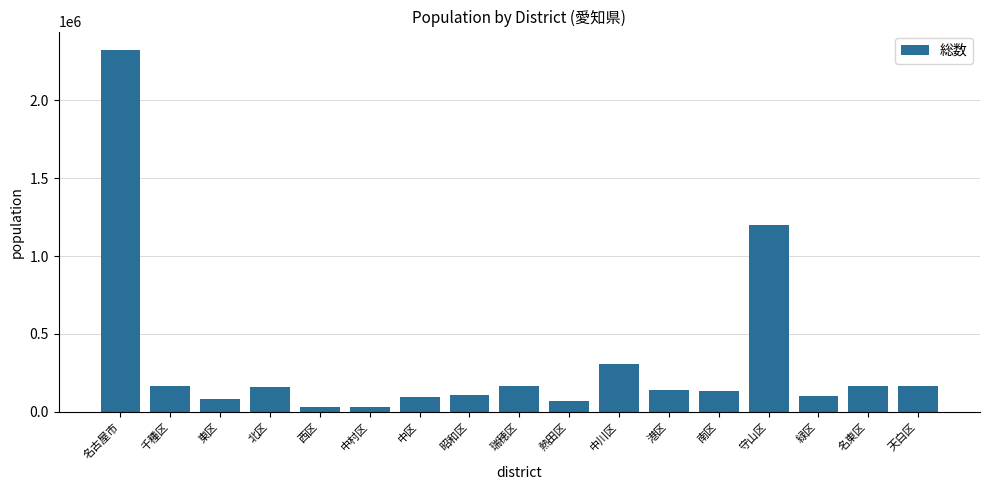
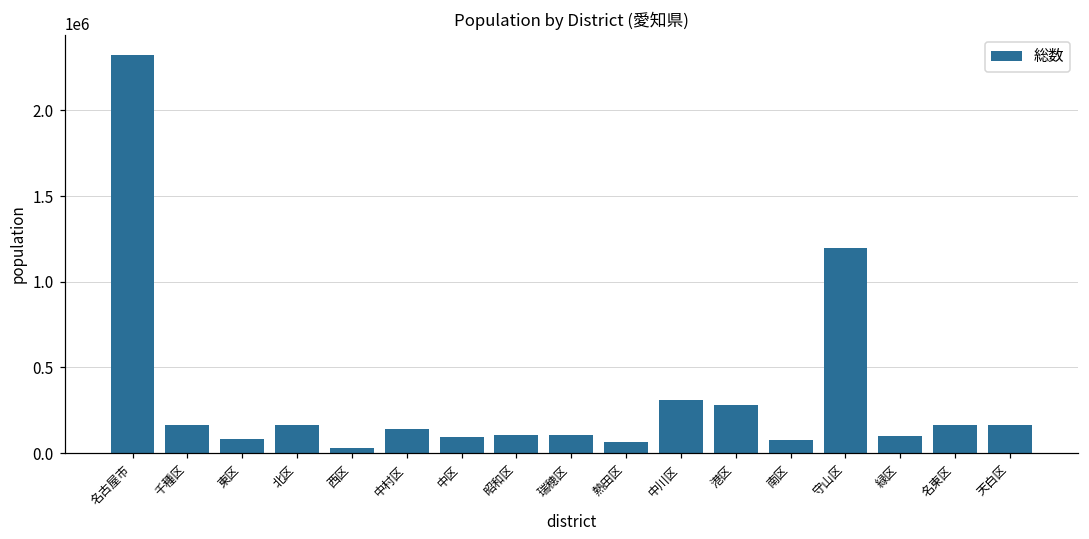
  {
    "名古屋市": 2330000,
    "千種区": 160000,
    "東区": 80000,
    "北区": 160000,
    "西区": 30000,
-   "中村区": 30000,
+   "中村区": 140000,
    "中区": 90000,
    "昭和区": 110000,
-   "瑞穂区": 170000,
+   "瑞穂区": 110000,
    "熱田区": 70000,
    "中川区": 310000,
-   "港区": 140000,
-   "南区": 130000,
+   "港区": 280000,
+   "南区": 80000,
    "守山区": 1200000,
    "緑区": 100000,
    "名東区": 160000,
    "天白区": 160000
  }
